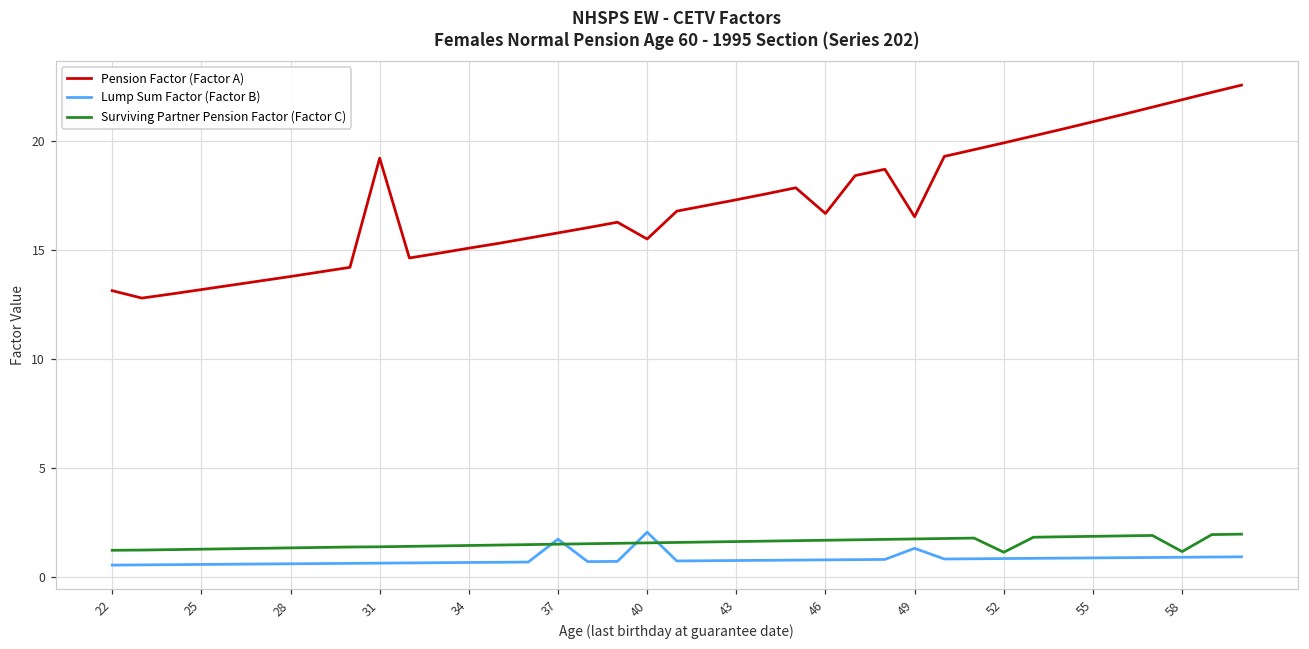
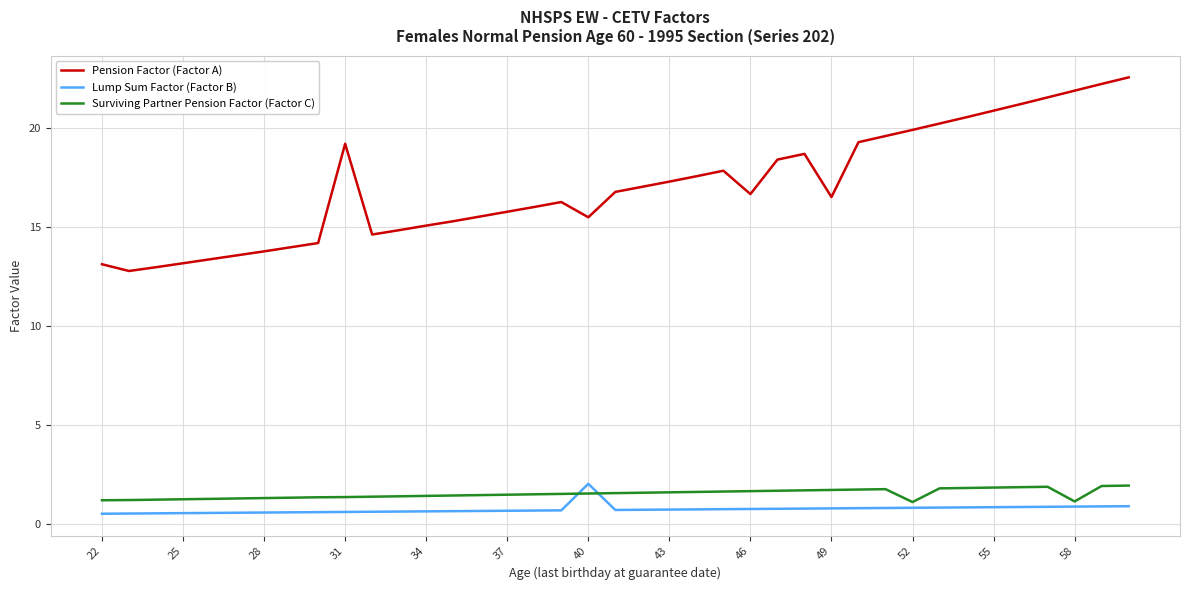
  {
    "Pension Factor (Factor A)": {
      "22": 13.1,
      "25": 13.2,
      "28": 13.8,
      "31": 19.2,
      "34": 15.1,
      "37": 15.8,
      "40": 15.5,
      "43": 17.3,
      "46": 16.7,
      "49": 16.5,
      "52": 19.9,
      "55": 20.9,
      "58": 21.9
    },
    "Lump Sum Factor (Factor B)": {
      "22": 0.5,
      "25": 0.6,
      "28": 0.6,
      "31": 0.6,
      "34": 0.7,
-     "37": 1.7,
+     "37": 0.7,
      "40": 2.0,
      "43": 0.7,
      "46": 0.8,
-     "49": 1.3,
+     "49": 0.8,
      "52": 0.8,
      "55": 0.9,
      "58": 0.9
    },
    "Surviving Partner Pension Factor (Factor C)": {
      "22": 1.2,
      "25": 1.3,
      "28": 1.3,
      "31": 1.4,
      "34": 1.4,
      "37": 1.5,
      "40": 1.6,
      "43": 1.6,
      "46": 1.7,
      "49": 1.7,
      "52": 1.1,
      "55": 1.9,
      "58": 1.2
    }
  }
